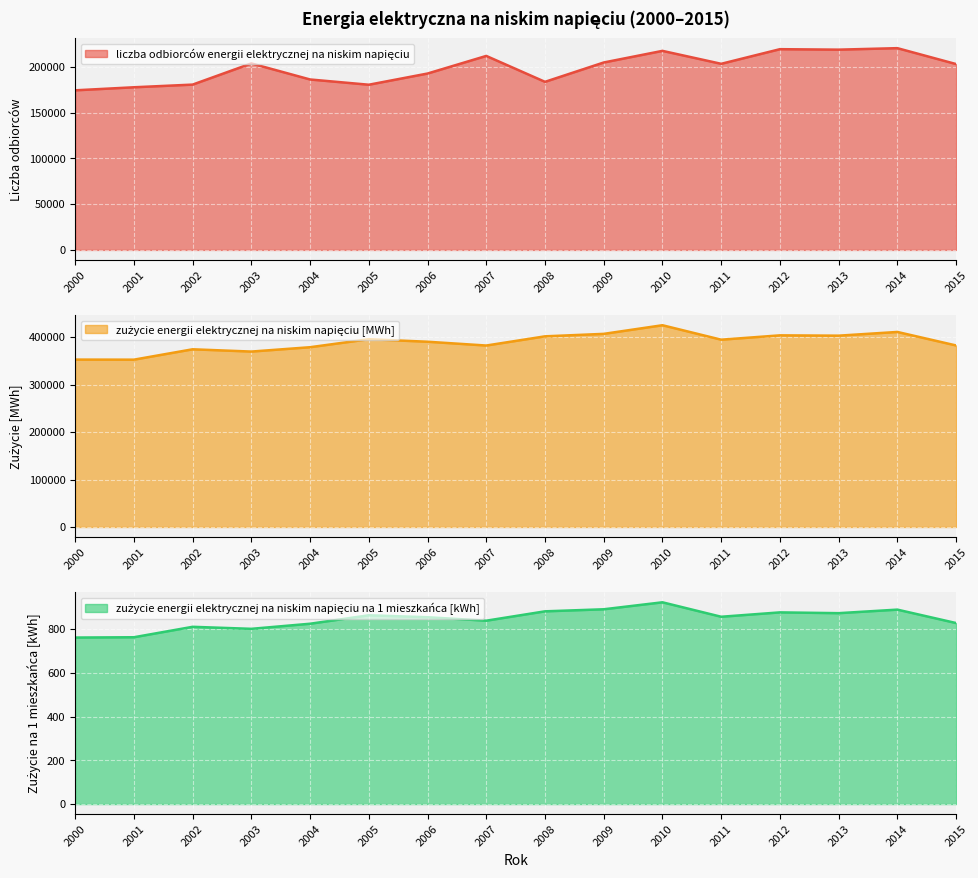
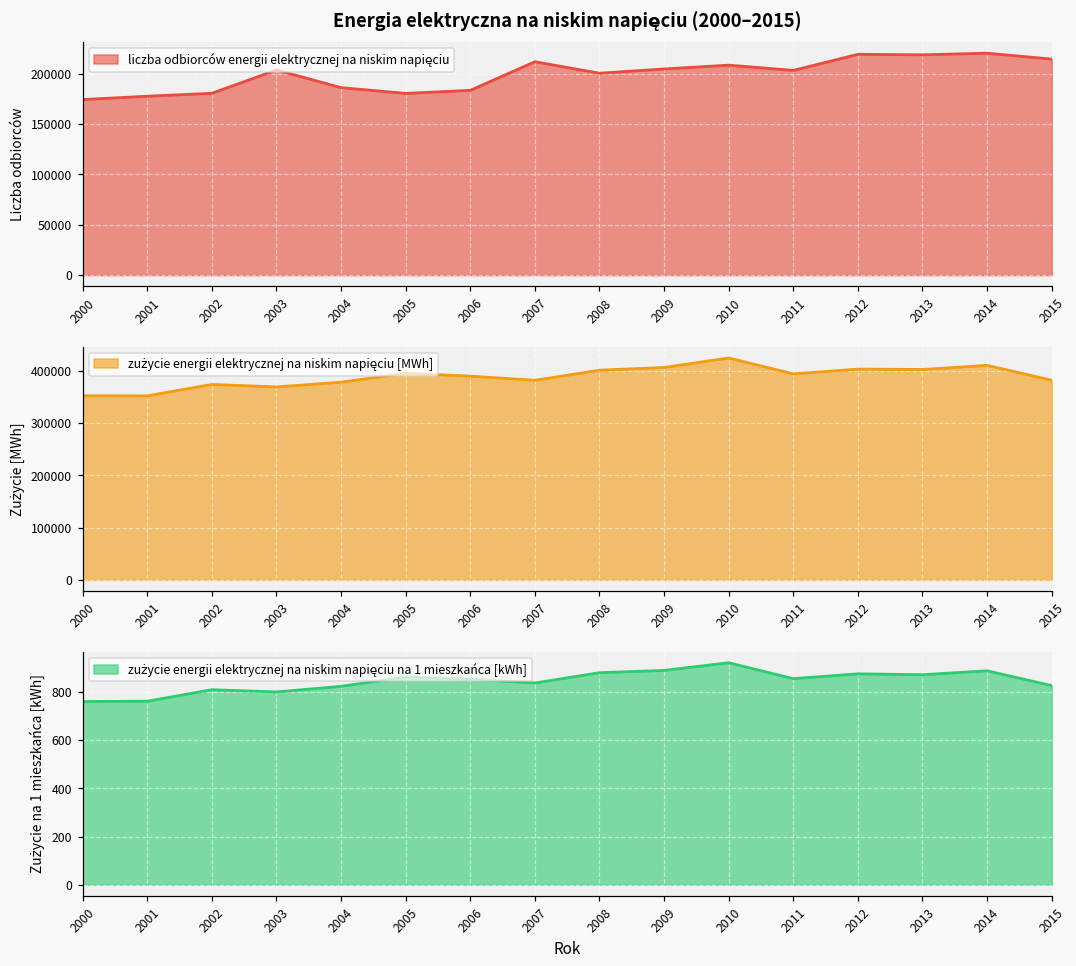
  {
    "Energia elektryczna na niskim napięciu (2000–2015)": {
      "2000": 170000,
      "2001": 180000,
      "2002": 180000,
      "2004": 190000,
      "2005": 180000,
-     "2006": 190000,
+     "2006": 180000,
      "2007": 210000,
-     "2008": 180000,
+     "2008": 200000,
      "2009": 200000,
-     "2010": 220000,
+     "2010": 210000,
      "2011": 200000,
      "2012": 220000,
      "2013": 220000,
      "2014": 220000,
-     "2015": 200000
+     "2015": 210000
    }
  }
